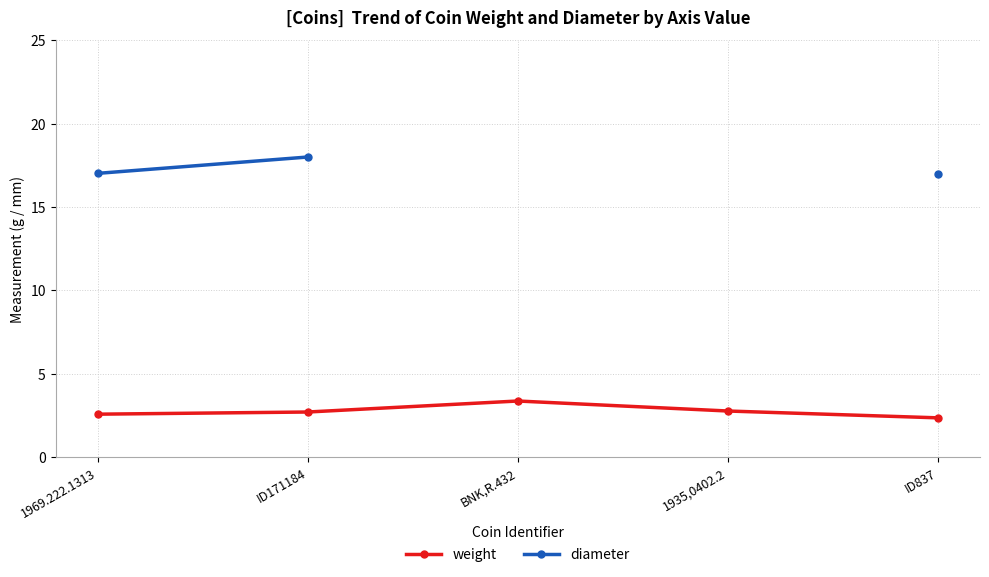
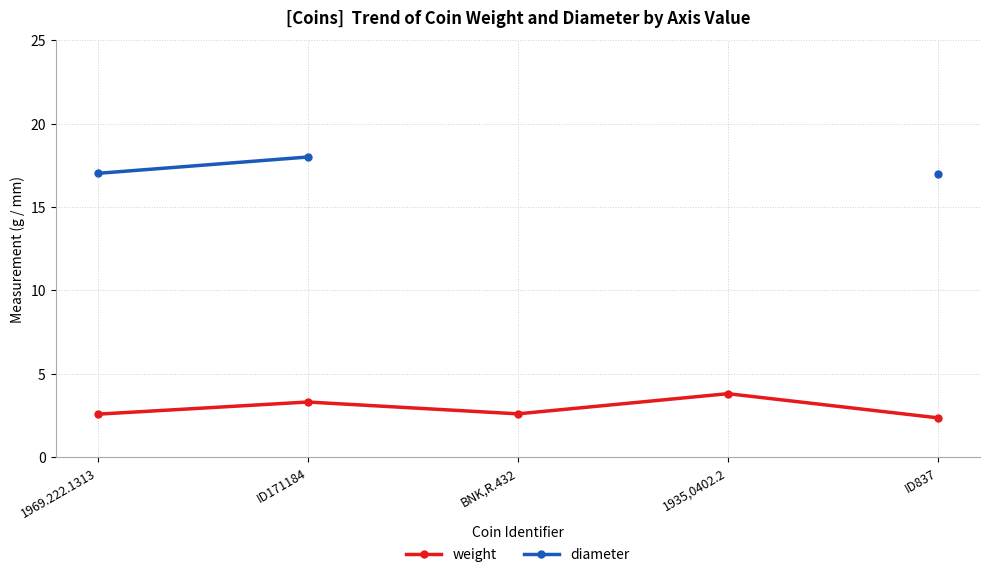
  {
    "weight": {
      "1969.222.1313": 2.6,
-     "ID171184": 2.7,
-     "BNK,R.432": 3.4,
-     "1935,0402.2": 2.8,
+     "ID171184": 3.3,
+     "BNK,R.432": 2.6,
+     "1935,0402.2": 3.8,
      "ID837": 2.4
    },
    "diameter": {
      "1969.222.1313": 17.0,
      "ID171184": 18.0,
      "ID837": 17.0
    }
  }
